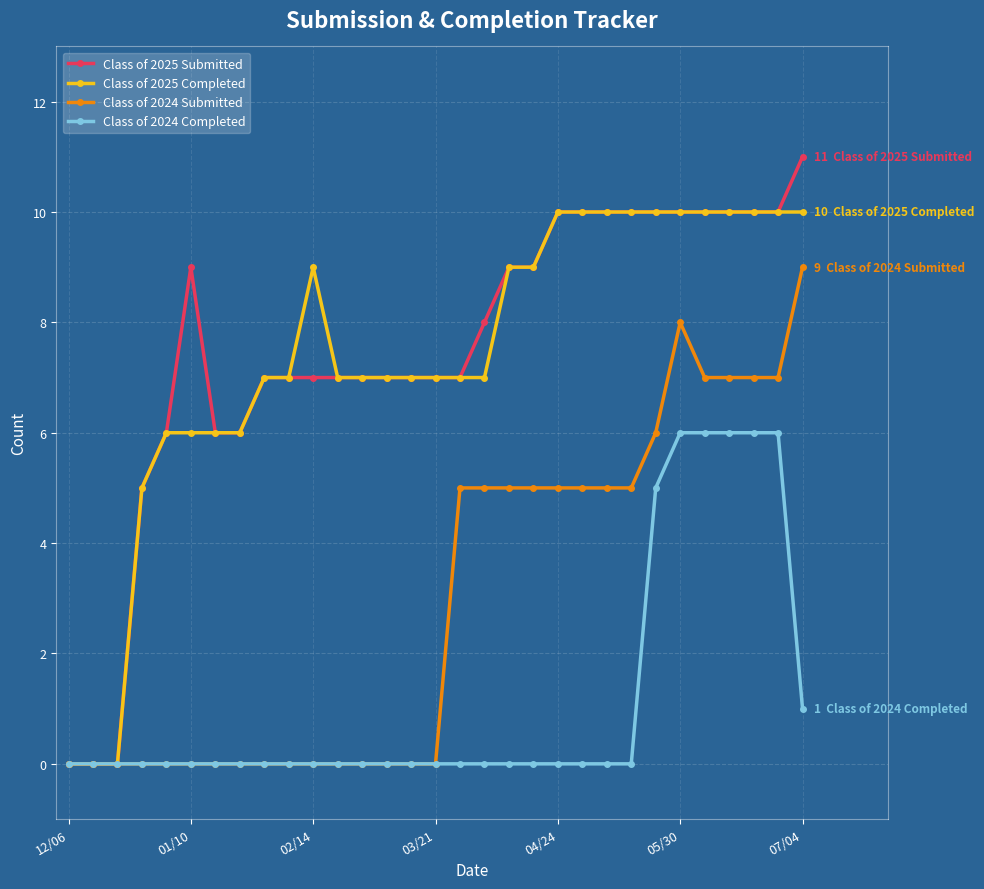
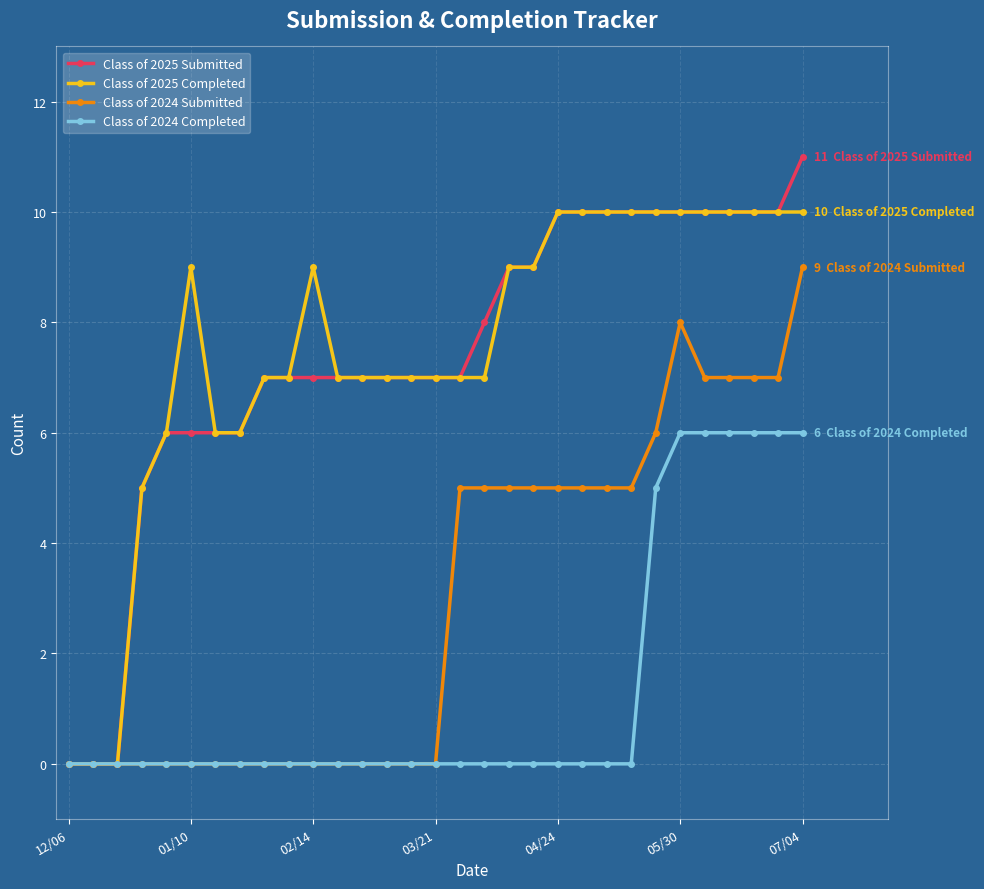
  {
    "Class of 2025 Submitted": {
-     "01/10": 9,
+     "01/10": 6,
      "02/14": 7
    },
    "Class of 2025 Completed": {
-     "01/10": 6,
+     "01/10": 9,
      "02/14": 9
    },
    "Class of 2024 Submitted": {
      "07/04": 9
    },
    "Class of 2024 Completed": {
-     "07/04": 1
+     "07/04": 6
    }
  }
